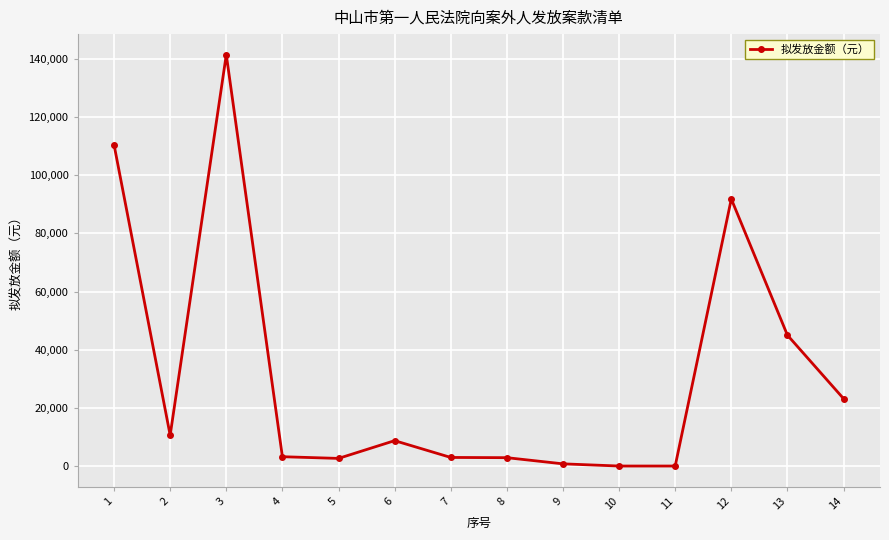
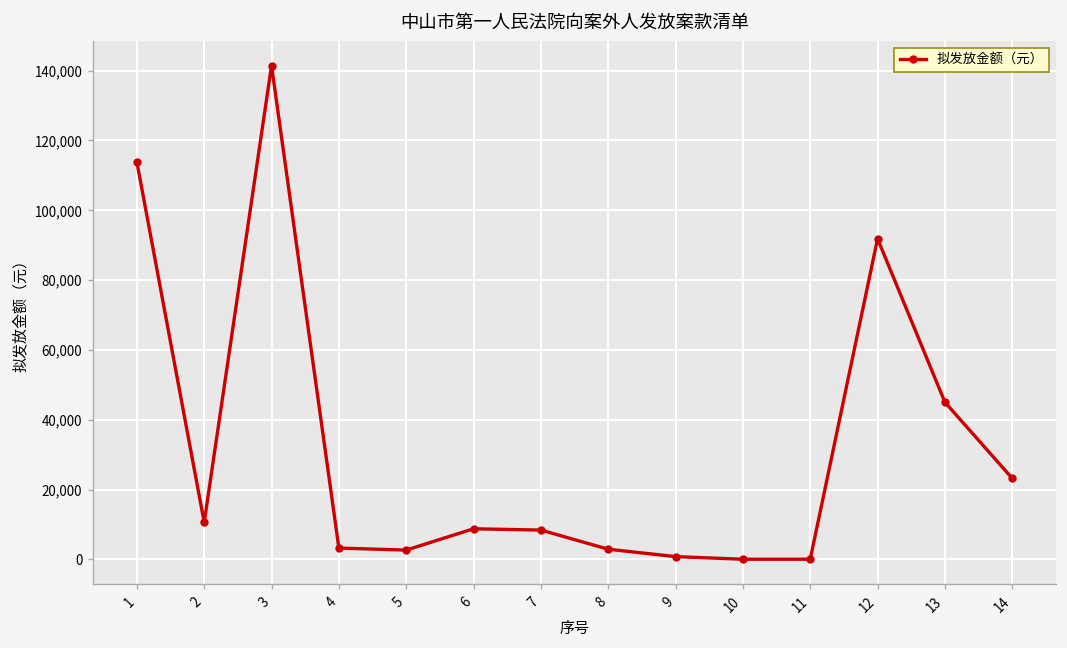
  {
-   "1": "110,000",
+   "1": "114,000",
    "2": "11,000",
    "3": "141,000",
    "4": "3,000",
    "5": "3,000",
    "6": "9,000",
-   "7": "3,000",
+   "7": "8,000",
    "8": "3,000",
    "9": "1,000",
    "10": "0",
    "11": "0",
    "12": "92,000",
    "13": "45,000",
    "14": "23,000"
  }
